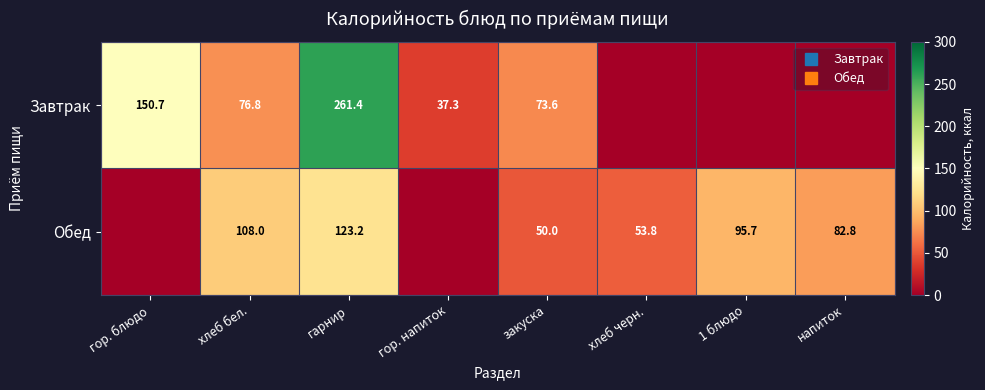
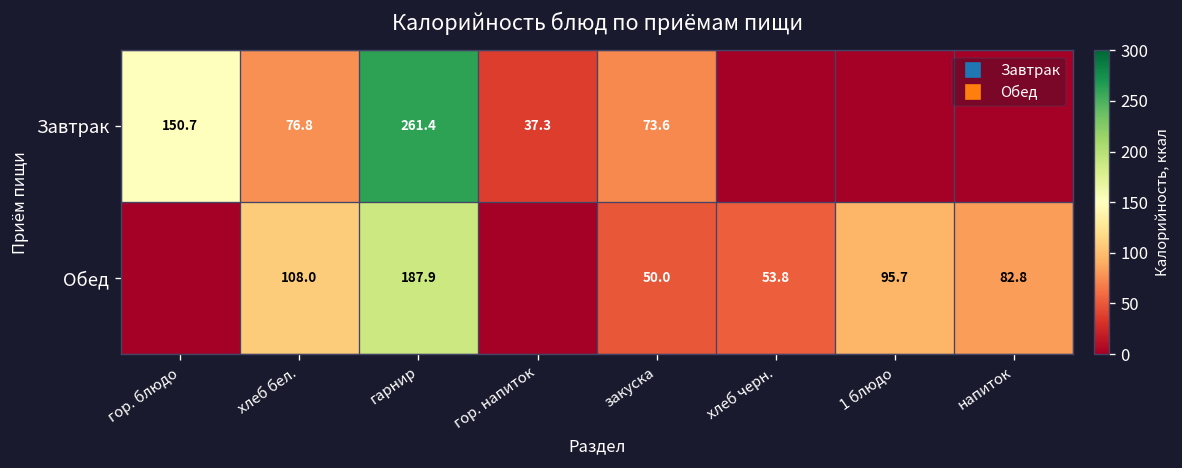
  {
    "Завтрак": {
      "гор. блюдо": 150.7,
      "хлеб бел.": 76.8,
      "гарнир": 261.4,
      "гор. напиток": 37.3,
      "закуска": 73.6
    },
    "Обед": {
      "хлеб бел.": 108.0,
-     "гарнир": 123.2,
+     "гарнир": 187.9,
      "закуска": 50.0,
      "хлеб черн.": 53.8,
      "1 блюдо": 95.7,
      "напиток": 82.8
    }
  }
